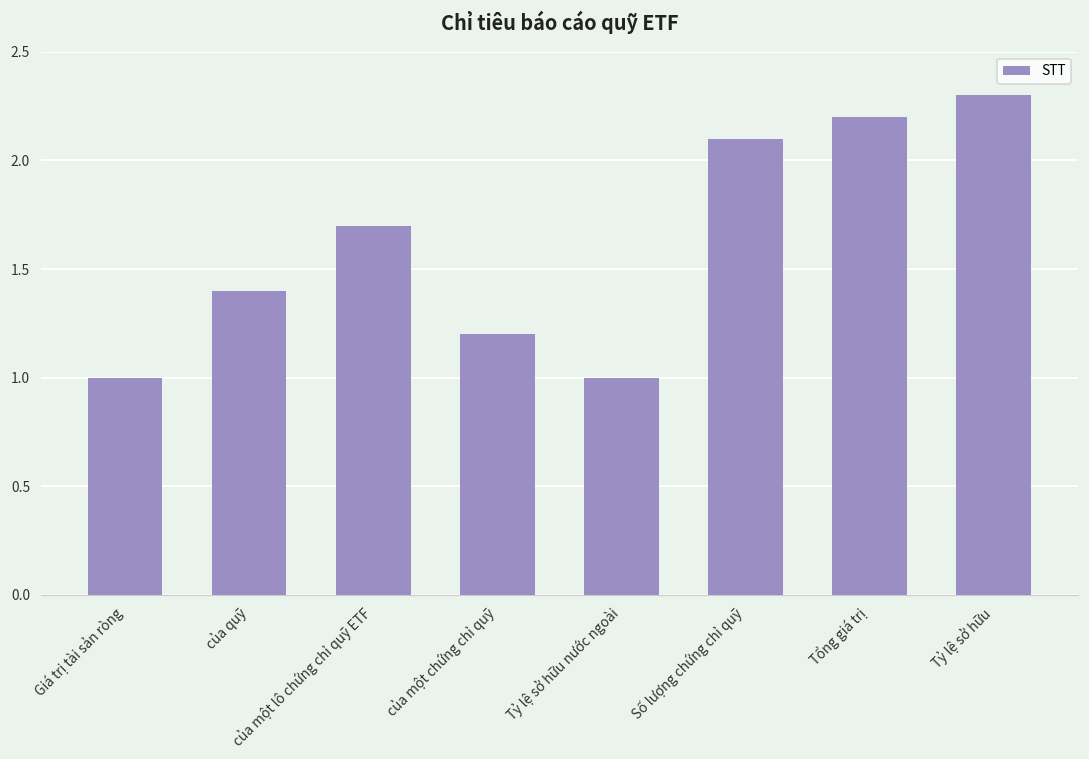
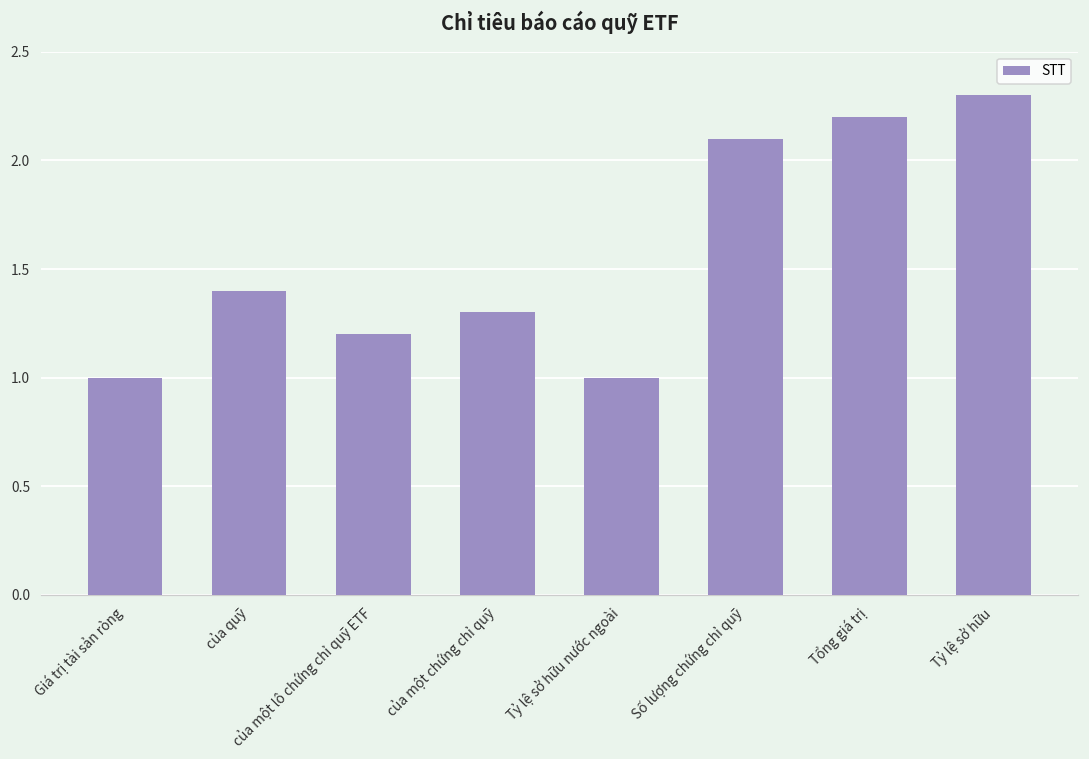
  {
    "Giá trị tài sản ròng": 1.0,
    "của quỹ": 1.4,
-   "của một lô chứng chỉ quỹ ETF": 1.7,
-   "của một chứng chỉ quỹ": 1.2,
+   "của một lô chứng chỉ quỹ ETF": 1.2,
+   "của một chứng chỉ quỹ": 1.3,
    "Tỷ lệ sở hữu nước ngoài": 1.0,
    "Số lượng chứng chỉ quỹ": 2.1,
    "Tổng giá trị": 2.2,
    "Tỷ lệ sở hữu": 2.3
  }
